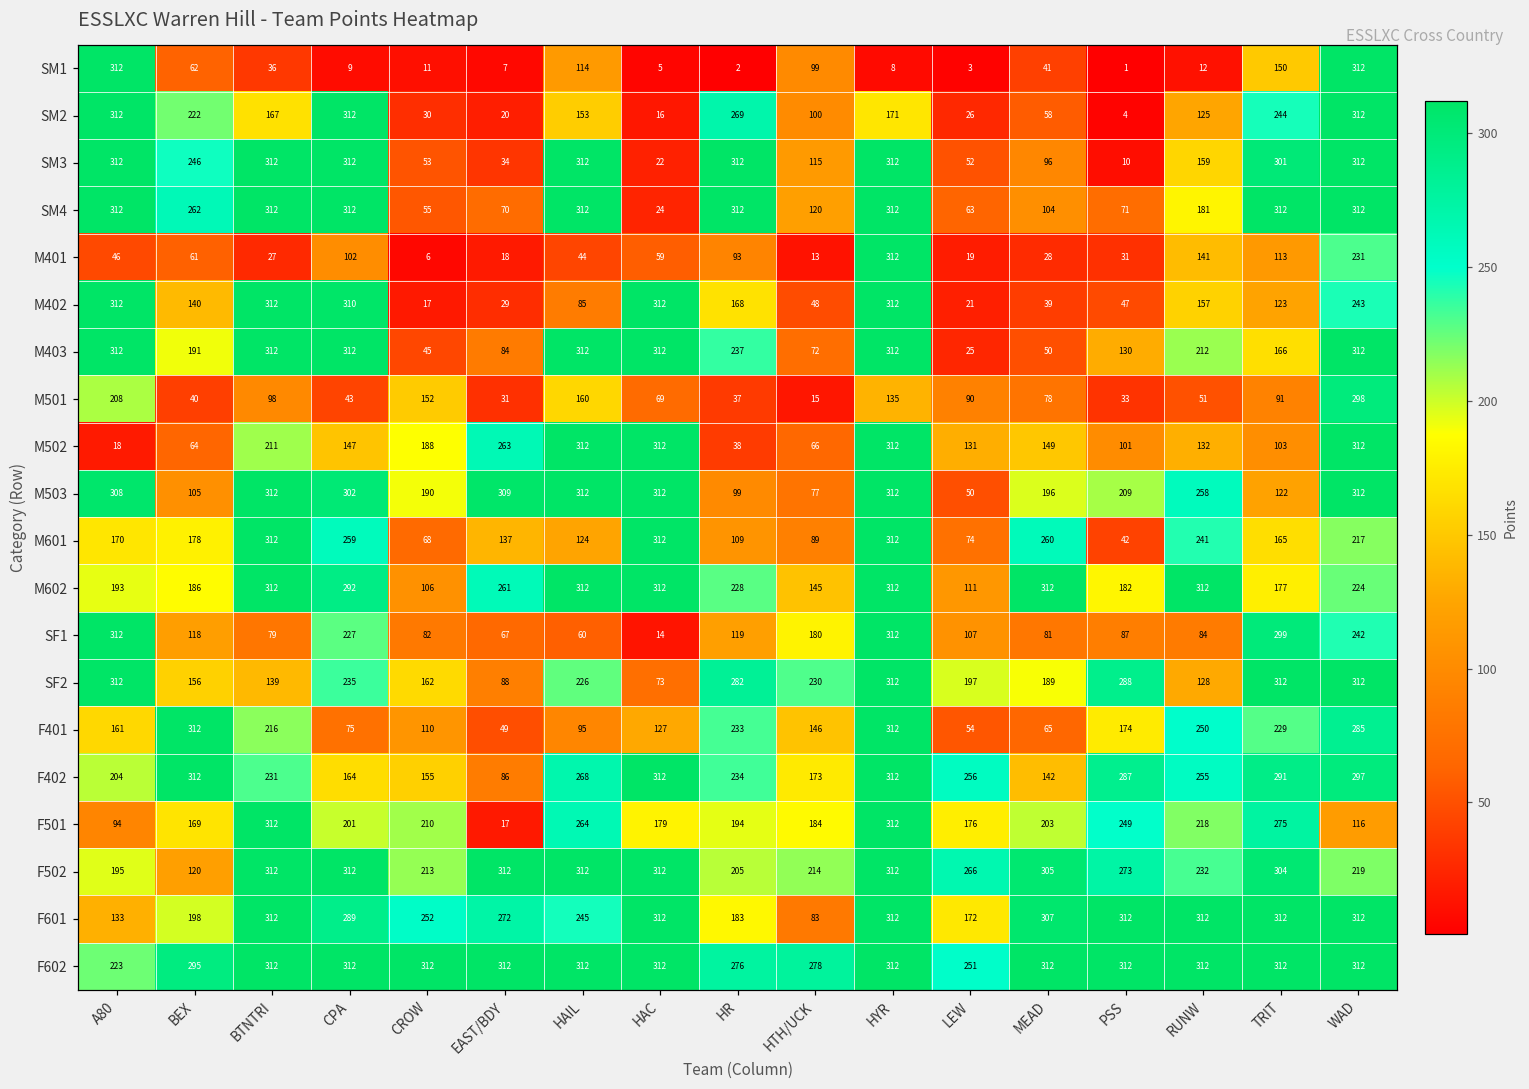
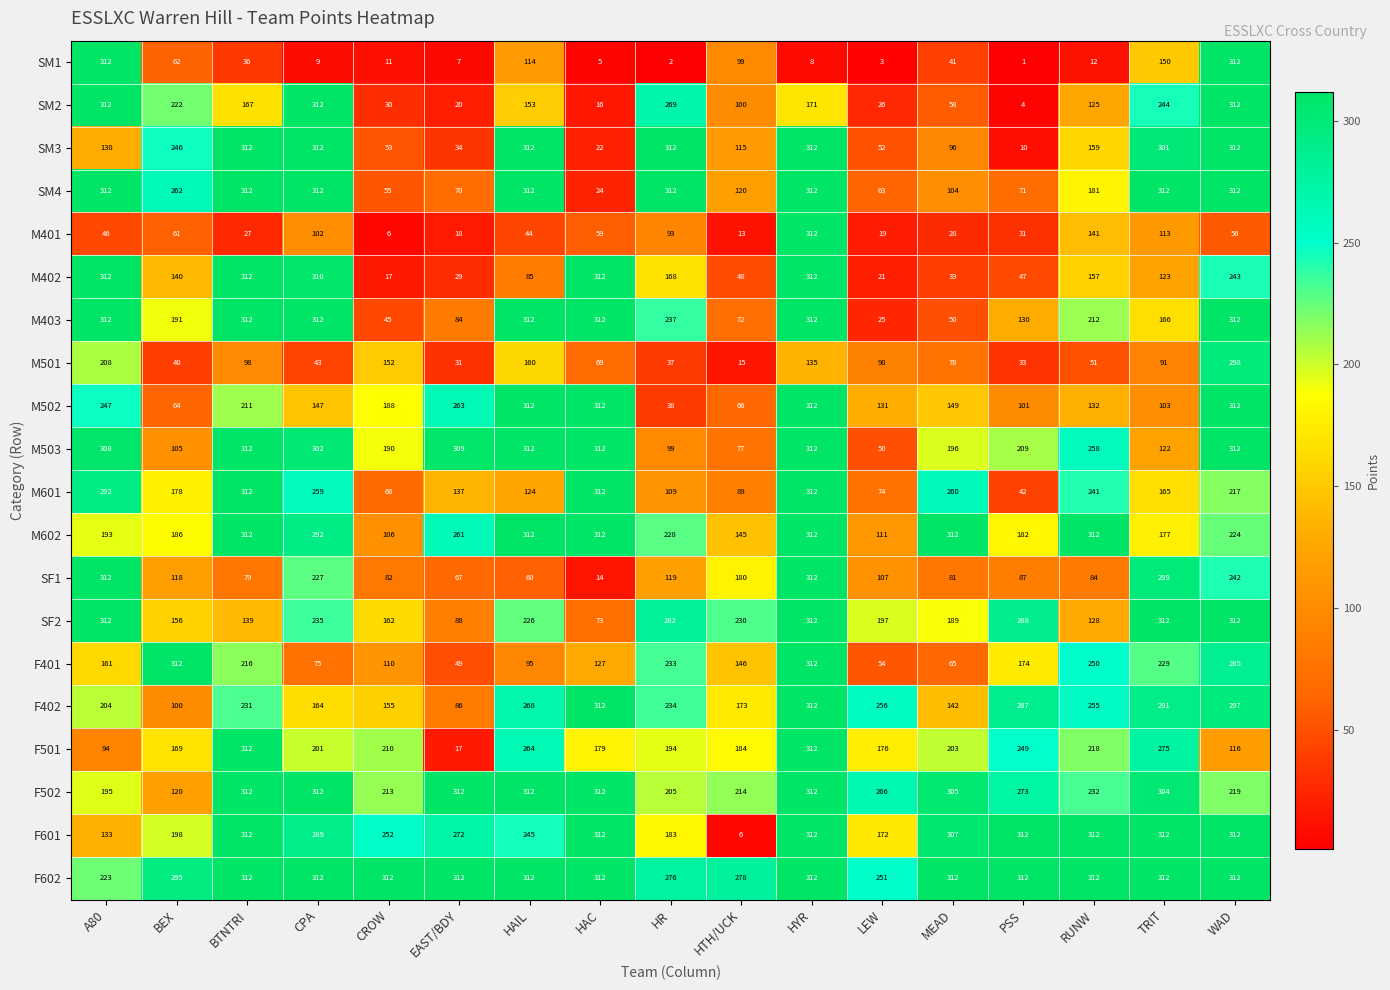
  {
    "SM3": {
-     "A80": 312,
+     "A80": 130,
      "BEX": 246,
      "BTNTRI": 312,
      "CPA": 312,
      "CROW": 53,
      "EAST/BDY": 34,
      "HAIL": 312,
      "HAC": 22,
      "HR": 312,
      "HTH/UCK": 115,
      "HYR": 312,
      "LEW": 52,
      "MEAD": 96,
      "PSS": 10,
      "RUNW": 159,
      "TRIT": 301,
      "WAD": 312
    },
    "M401": {
      "A80": 46,
      "BEX": 61,
      "BTNTRI": 27,
      "CPA": 102,
      "CROW": 6,
      "EAST/BDY": 18,
      "HAIL": 44,
      "HAC": 59,
      "HR": 93,
      "HTH/UCK": 13,
      "HYR": 312,
      "LEW": 19,
      "MEAD": 28,
      "PSS": 31,
      "RUNW": 141,
      "TRIT": 113,
-     "WAD": 231
+     "WAD": 56
    },
    "M502": {
-     "A80": 18,
+     "A80": 247,
      "BEX": 64,
      "BTNTRI": 211,
      "CPA": 147,
      "CROW": 188,
      "EAST/BDY": 263,
      "HAIL": 312,
      "HAC": 312,
      "HR": 38,
      "HTH/UCK": 66,
      "HYR": 312,
      "LEW": 131,
      "MEAD": 149,
      "PSS": 101,
      "RUNW": 132,
      "TRIT": 103,
      "WAD": 312
    },
    "M601": {
-     "A80": 170,
+     "A80": 292,
      "BEX": 178,
      "BTNTRI": 312,
      "CPA": 259,
      "CROW": 68,
      "EAST/BDY": 137,
      "HAIL": 124,
      "HAC": 312,
      "HR": 109,
      "HTH/UCK": 89,
      "HYR": 312,
      "LEW": 74,
      "MEAD": 260,
      "PSS": 42,
      "RUNW": 241,
      "TRIT": 165,
      "WAD": 217
    },
    "F402": {
      "A80": 204,
-     "BEX": 312,
+     "BEX": 100,
      "BTNTRI": 231,
      "CPA": 164,
      "CROW": 155,
      "EAST/BDY": 86,
      "HAIL": 268,
      "HAC": 312,
      "HR": 234,
      "HTH/UCK": 173,
      "HYR": 312,
      "LEW": 256,
      "MEAD": 142,
      "PSS": 287,
      "RUNW": 255,
      "TRIT": 291,
      "WAD": 297
    },
    "F601": {
      "A80": 133,
      "BEX": 198,
      "BTNTRI": 312,
      "CPA": 289,
      "CROW": 252,
      "EAST/BDY": 272,
      "HAIL": 245,
      "HAC": 312,
      "HR": 183,
-     "HTH/UCK": 83,
+     "HTH/UCK": 6,
      "HYR": 312,
      "LEW": 172,
      "MEAD": 307,
      "PSS": 312,
      "RUNW": 312,
      "TRIT": 312,
      "WAD": 312
    }
  }
